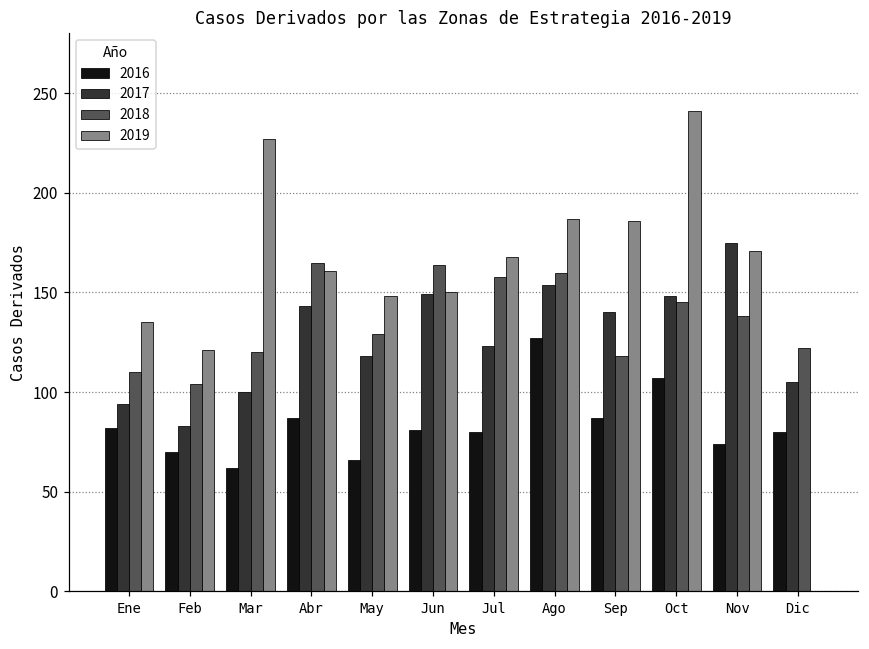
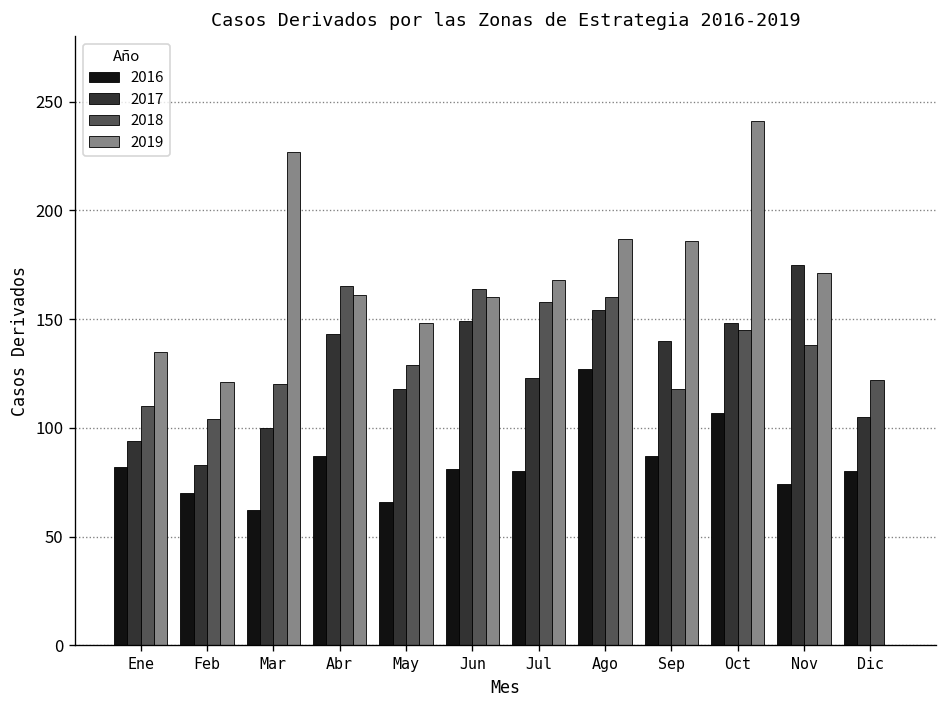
  {
    "2019": {
      "Ene": 135,
      "Feb": 121,
      "Mar": 227,
      "Abr": 161,
      "May": 148,
-     "Jun": 150,
+     "Jun": 160,
      "Jul": 168,
      "Ago": 187,
      "Sep": 186,
      "Oct": 241,
      "Nov": 171,
      "Dic": 0
    }
  }
